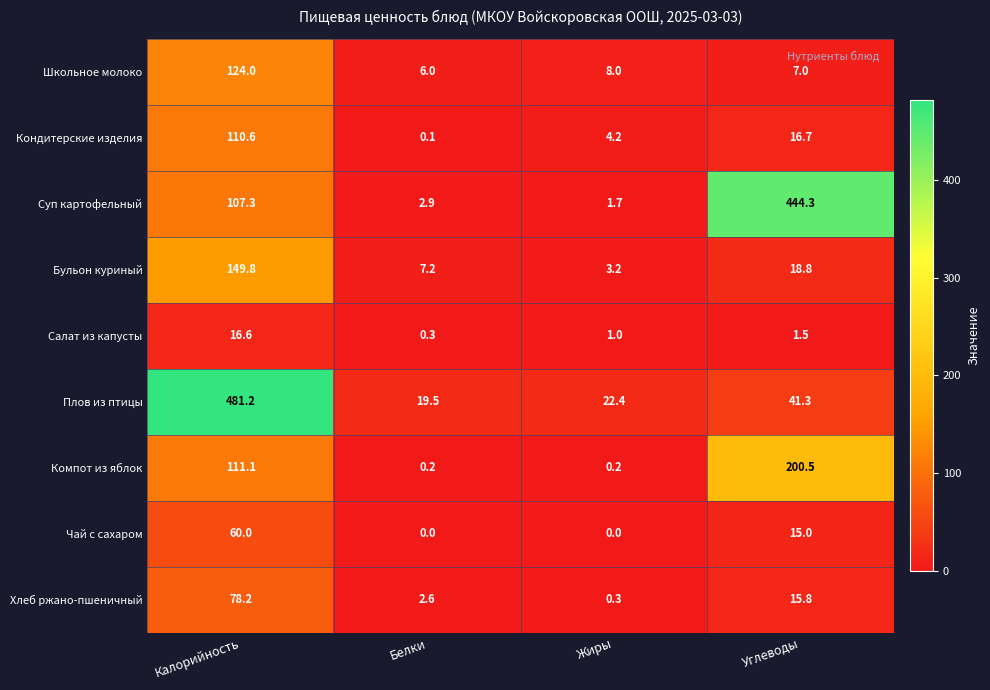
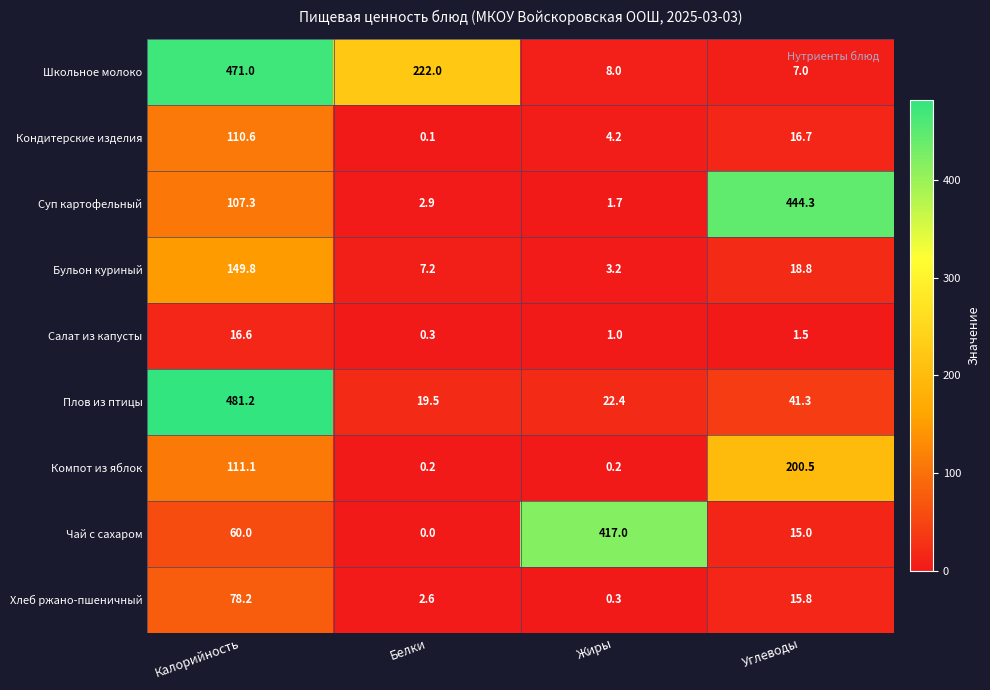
  {
    "Школьное молоко": {
-     "Калорийность": 124.0,
-     "Белки": 6.0,
+     "Калорийность": 471.0,
+     "Белки": 222.0,
      "Жиры": 8.0
    },
    "Кондитерские изделия": {
      "Калорийность": 110.6,
      "Белки": 0.1,
      "Жиры": 4.2,
      "Углеводы": 16.7
    },
    "Суп картофельный": {
      "Калорийность": 107.3,
      "Белки": 2.9,
      "Жиры": 1.7,
      "Углеводы": 444.3
    },
    "Бульон куриный": {
      "Калорийность": 149.8,
      "Белки": 7.2,
      "Жиры": 3.2,
      "Углеводы": 18.8
    },
    "Салат из капусты": {
      "Калорийность": 16.6,
      "Белки": 0.3,
      "Жиры": 1.0,
      "Углеводы": 1.5
    },
    "Плов из птицы": {
      "Калорийность": 481.2,
      "Белки": 19.5,
      "Жиры": 22.4,
      "Углеводы": 41.3
    },
    "Компот из яблок": {
      "Калорийность": 111.1,
      "Белки": 0.2,
      "Жиры": 0.2,
      "Углеводы": 200.5
    },
    "Чай с сахаром": {
      "Калорийность": 60.0,
      "Белки": 0.0,
-     "Жиры": 0.0,
+     "Жиры": 417.0,
      "Углеводы": 15.0
    },
    "Хлеб ржано-пшеничный": {
      "Калорийность": 78.2,
      "Белки": 2.6,
      "Жиры": 0.3,
      "Углеводы": 15.8
    }
  }
